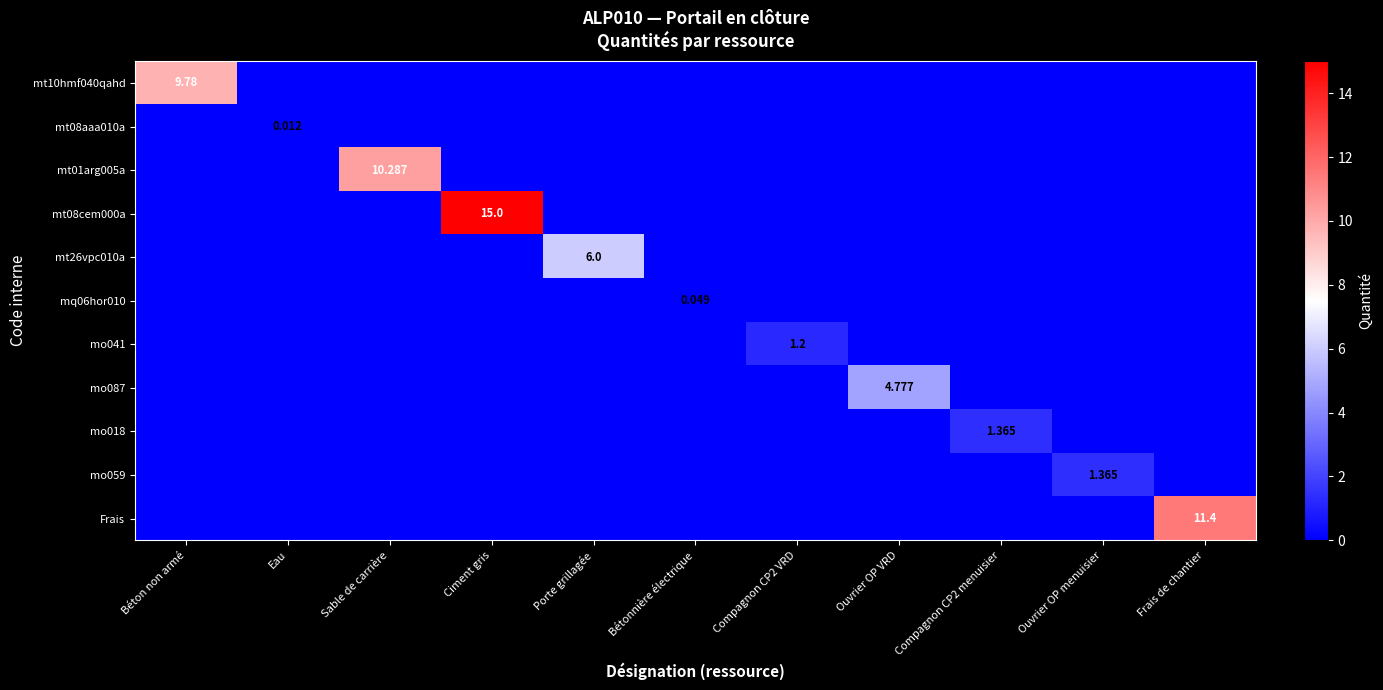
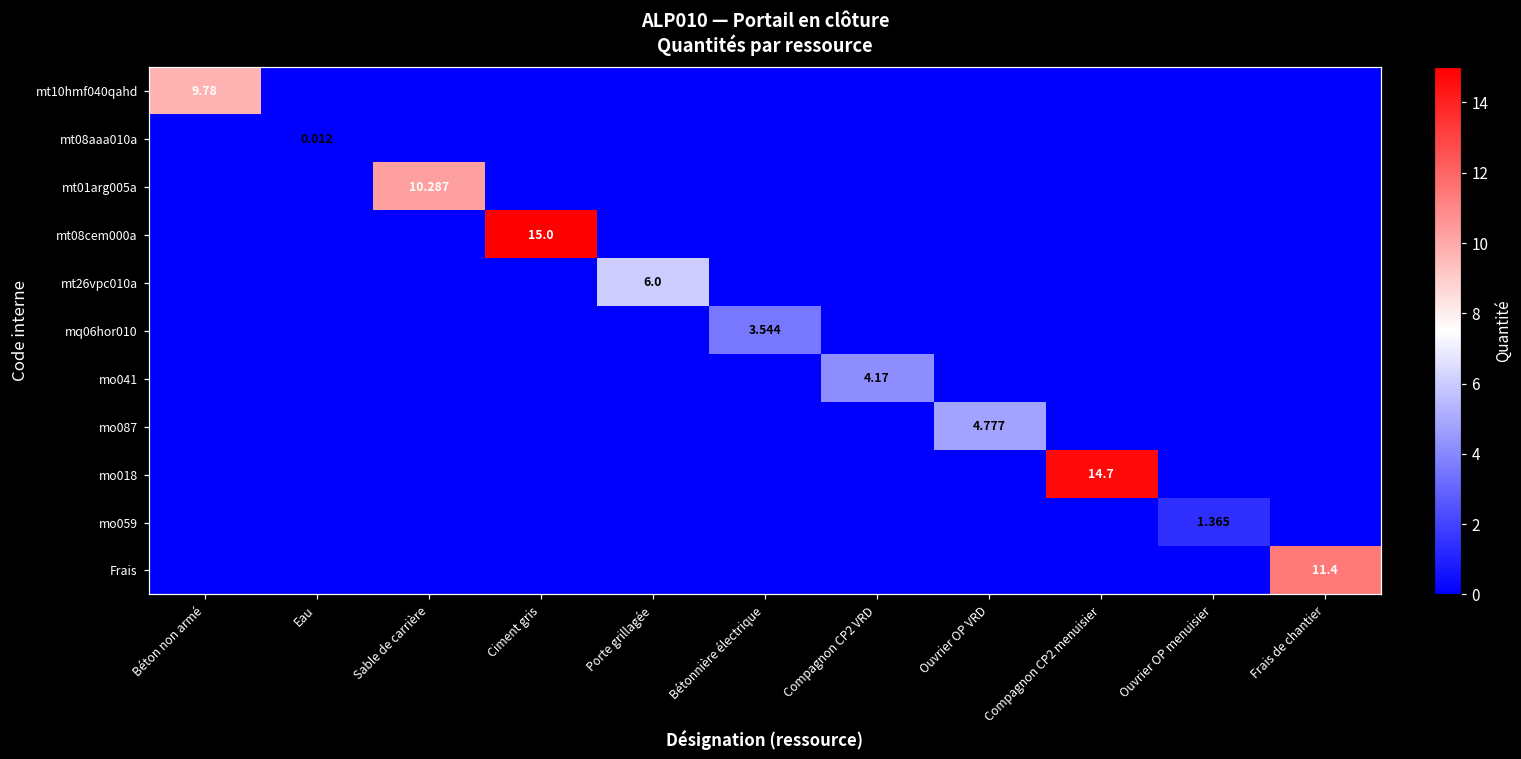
  {
    "mt10hmf040qahd": {
      "Béton non armé": 9.78
    },
    "mt08aaa010a": {
      "Eau": 0.012
    },
    "mt01arg005a": {
      "Sable de carrière": 10.287
    },
    "mt08cem000a": {
      "Ciment gris": 15.0
    },
    "mt26vpc010a": {
      "Porte grillagée": 6.0
    },
    "mq06hor010": {
-     "Bétonnière électrique": 0.049
+     "Bétonnière électrique": 3.544
    },
    "mo041": {
-     "Compagnon CP2 VRD": 1.2
+     "Compagnon CP2 VRD": 4.17
    },
    "mo087": {
      "Ouvrier OP VRD": 4.777
    },
    "mo018": {
-     "Compagnon CP2 menuisier": 1.365
+     "Compagnon CP2 menuisier": 14.7
    },
    "mo059": {
      "Ouvrier OP menuisier": 1.365
    },
    "Frais": {
      "Frais de chantier": 11.4
    }
  }
